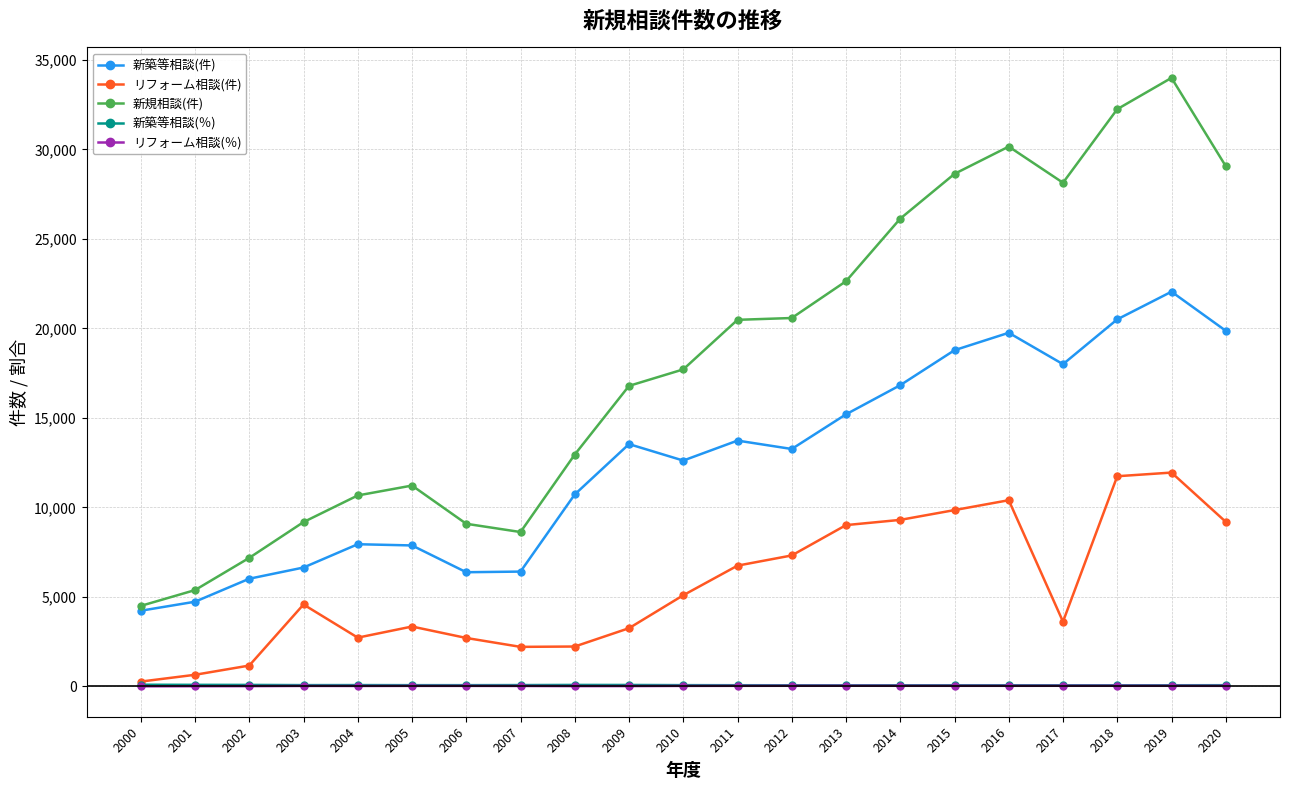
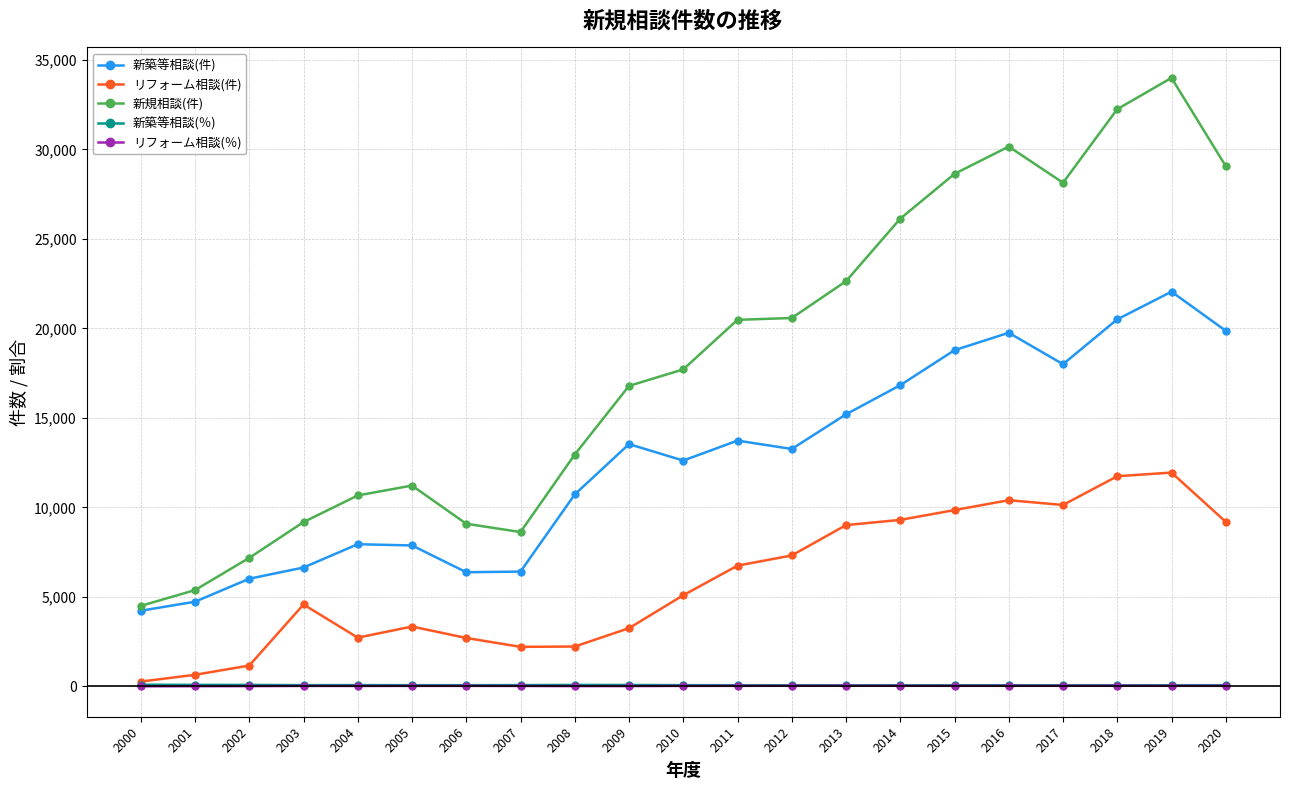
  {
    "新築等相談(件)": {
      "2000": "4,200",
      "2001": "4,700",
      "2002": "6,000",
      "2003": "6,600",
      "2004": "7,900",
      "2005": "7,900",
      "2006": "6,400",
      "2007": "6,400",
      "2008": "10,700",
      "2009": "13,500",
      "2010": "12,600",
      "2011": "13,700",
      "2012": "13,300",
      "2013": "15,200",
      "2014": "16,800",
      "2015": "18,800",
      "2016": "19,800",
      "2017": "18,000",
      "2018": "20,500",
      "2019": "22,100",
      "2020": "19,900"
    },
    "リフォーム相談(件)": {
      "2000": "300",
      "2001": "700",
      "2002": "1,200",
      "2003": "4,600",
      "2004": "2,700",
      "2005": "3,300",
      "2006": "2,700",
      "2007": "2,200",
      "2008": "2,200",
      "2009": "3,300",
      "2010": "5,100",
      "2011": "6,700",
      "2012": "7,300",
      "2013": "9,000",
      "2014": "9,300",
      "2015": "9,900",
      "2016": "10,400",
-     "2017": "3,600",
+     "2017": "10,100",
      "2018": "11,700",
      "2019": "11,900",
      "2020": "9,200"
    },
    "新規相談(件)": {
      "2000": "4,500",
      "2001": "5,400",
      "2002": "7,200",
      "2003": "9,200",
      "2004": "10,700",
      "2005": "11,200",
      "2006": "9,100",
      "2007": "8,600",
      "2008": "13,000",
      "2009": "16,800",
      "2010": "17,700",
      "2011": "20,500",
      "2012": "20,600",
      "2013": "22,600",
      "2014": "26,100",
      "2015": "28,600",
      "2016": "30,200",
      "2017": "28,100",
      "2018": "32,300",
      "2019": "34,000",
      "2020": "29,100"
    }
  }
